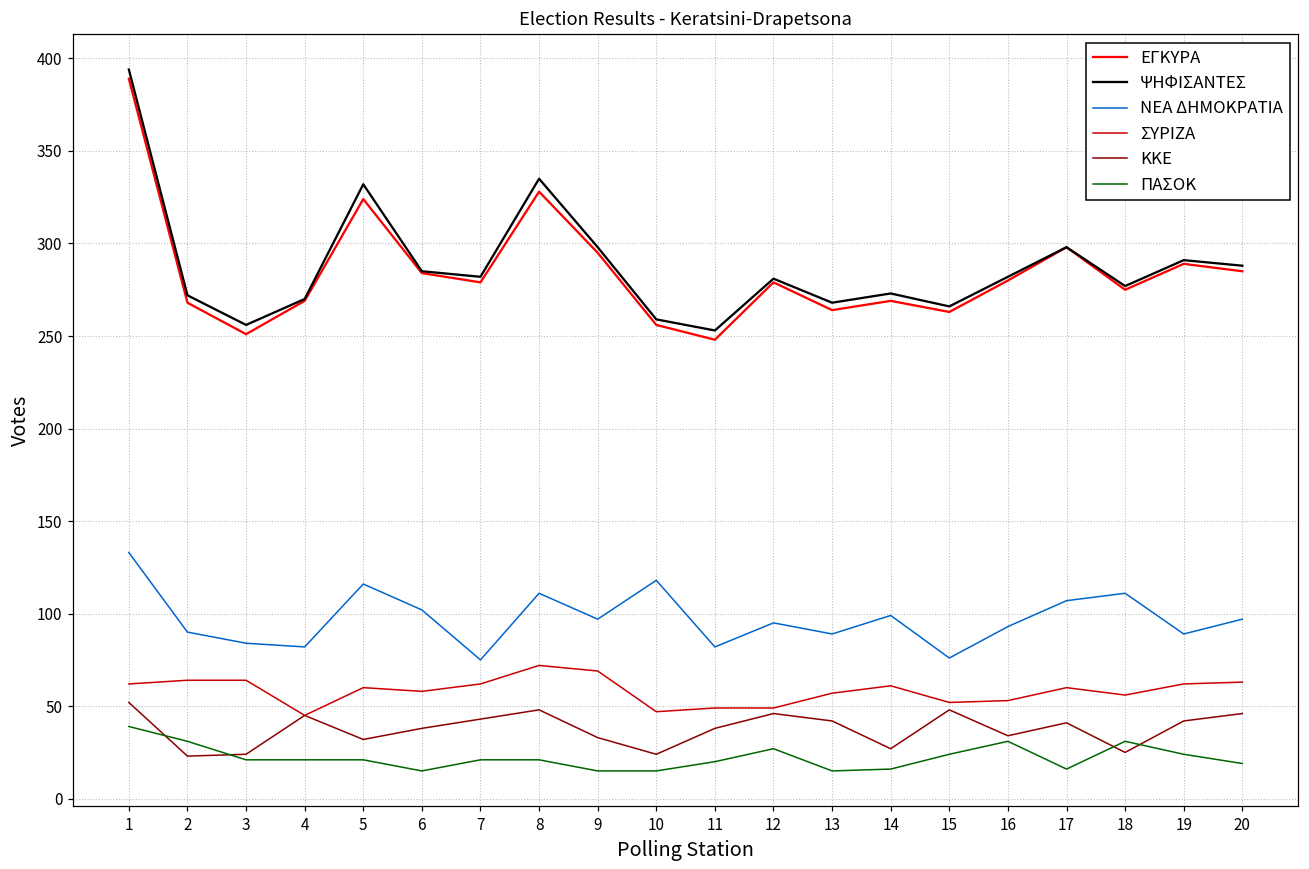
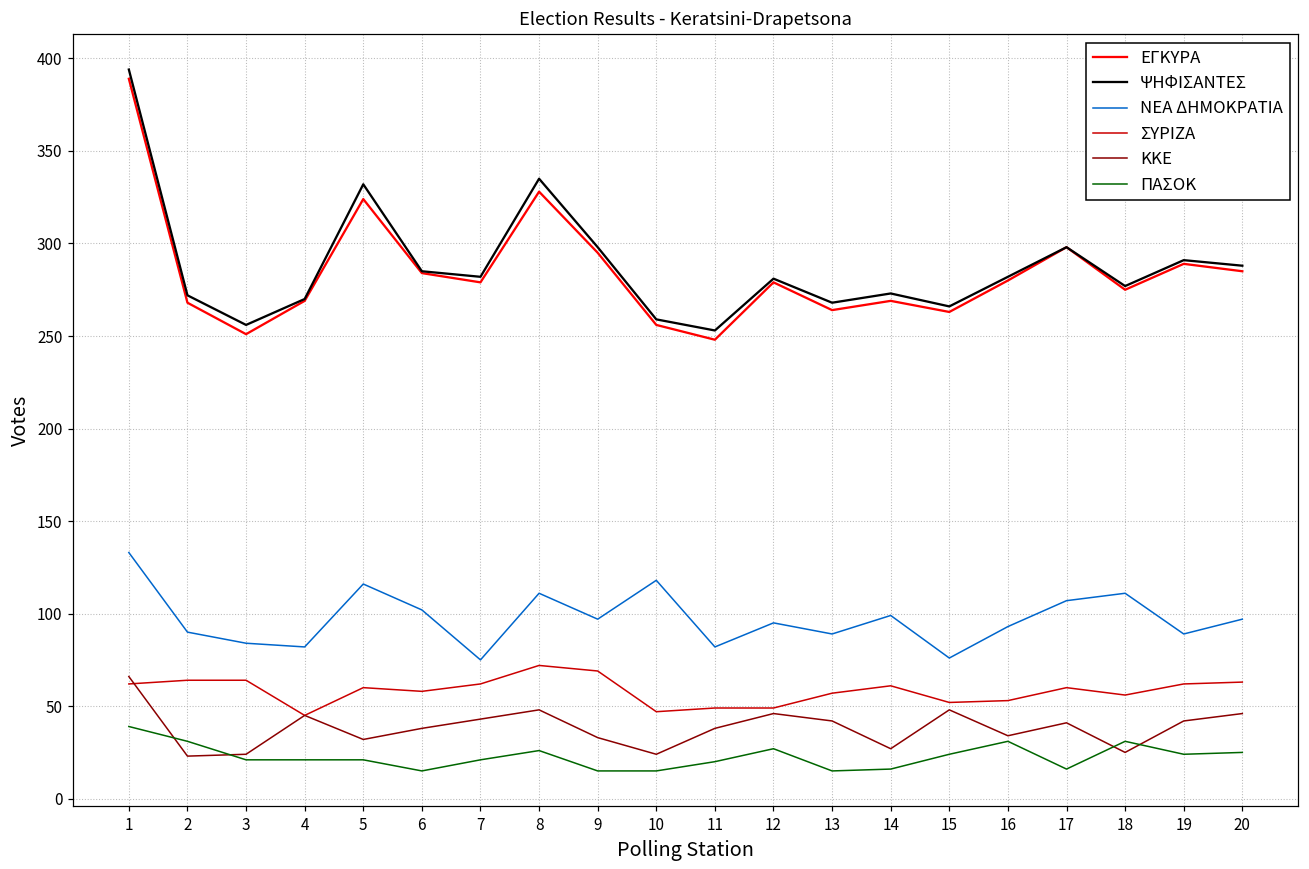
  {
    "ΨΗΦΙΣΑΝΤΕΣ": {
      "1": 394,
      "2": 272,
      "3": 256,
      "5": 332,
      "7": 282,
      "8": 335,
      "9": 298,
      "10": 259,
      "11": 253,
      "12": 281,
      "13": 268,
      "14": 273,
      "15": 266,
      "16": 282,
      "18": 277,
      "19": 291,
      "20": 288
    },
    "ΝΕΑ ΔΗΜΟΚΡΑΤΙΑ": {
      "1": 133,
      "2": 90,
      "3": 84,
      "4": 82,
      "5": 116,
      "6": 102,
      "7": 75,
      "8": 111,
      "9": 97,
      "10": 118,
      "11": 82,
      "12": 95,
      "13": 89,
      "14": 99,
      "15": 76,
      "16": 93,
      "17": 107,
      "18": 111,
      "19": 89,
      "20": 97
    },
    "ΚΚΕ": {
-     "1": 52,
+     "1": 66,
      "2": 23,
      "3": 24,
      "5": 32,
      "6": 38,
      "7": 43,
      "8": 48,
      "9": 33,
      "10": 24,
      "11": 38,
      "12": 46,
      "13": 42,
      "14": 27,
      "15": 48,
      "16": 34,
      "17": 41,
      "18": 25,
      "19": 42,
      "20": 46
    },
    "ΠΑΣΟΚ": {
      "1": 39,
      "2": 31,
      "3": 21,
      "4": 21,
      "5": 21,
      "6": 15,
      "7": 21,
-     "8": 21,
+     "8": 26,
      "9": 15,
      "10": 15,
      "11": 20,
      "12": 27,
      "13": 15,
      "14": 16,
      "15": 24,
      "16": 31,
      "17": 16,
      "18": 31,
      "19": 24,
-     "20": 19
+     "20": 25
    }
  }
